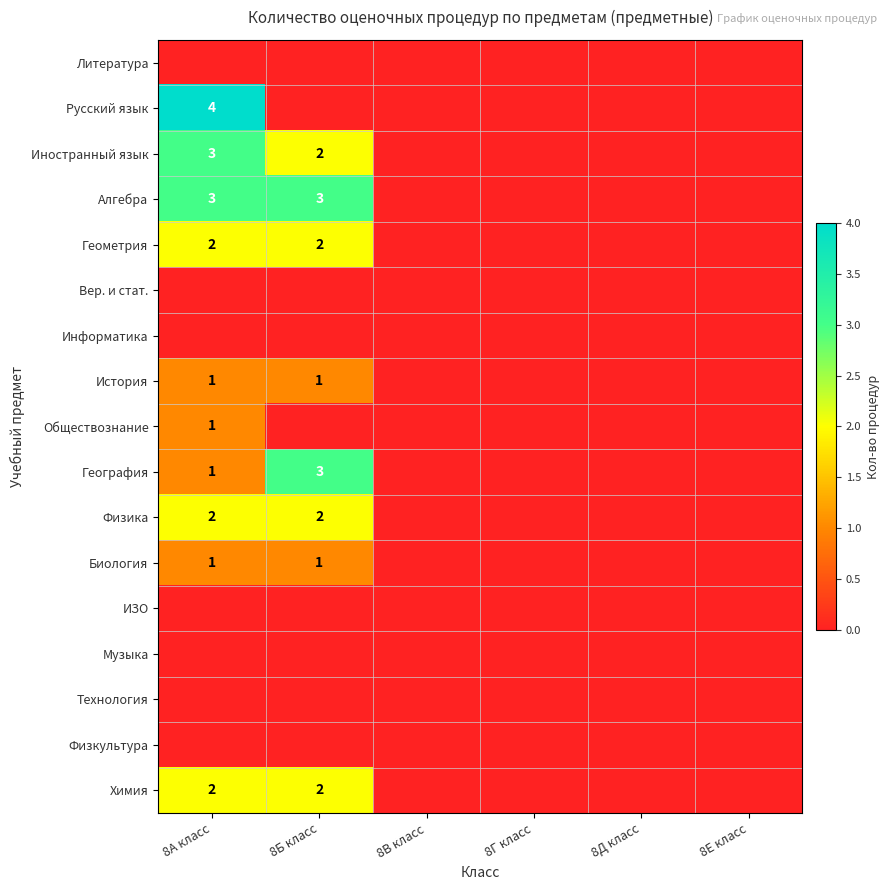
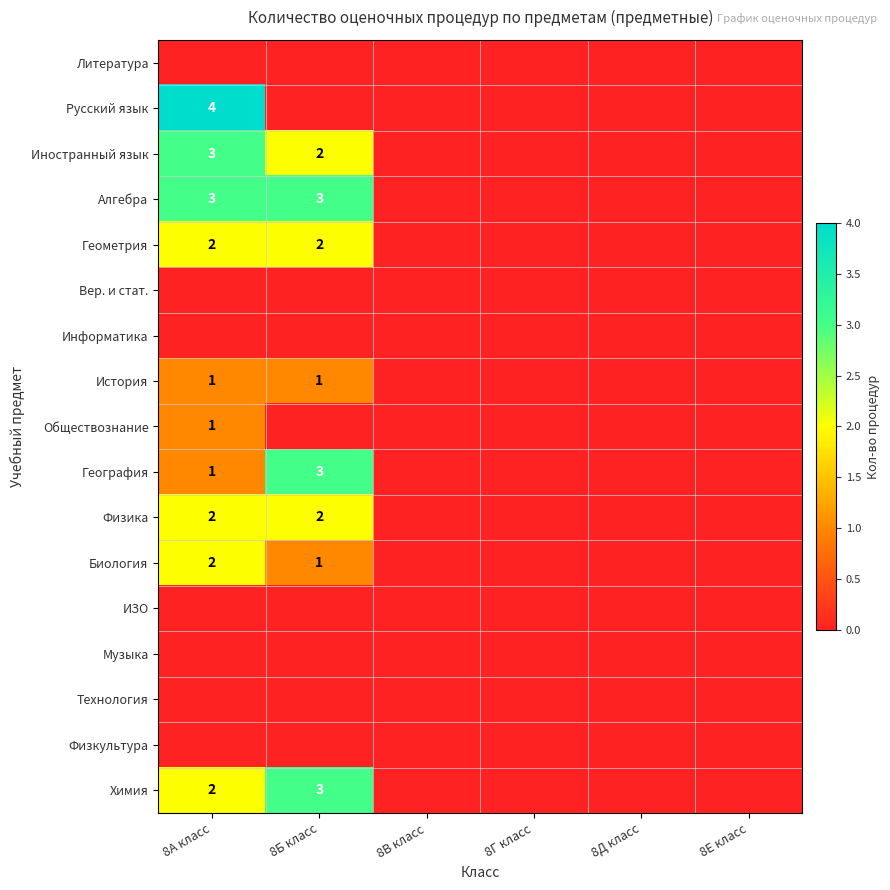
  {
    "Русский язык": {
      "8А класс": 4
    },
    "Иностранный язык": {
      "8А класс": 3,
      "8Б класс": 2
    },
    "Алгебра": {
      "8А класс": 3,
      "8Б класс": 3
    },
    "Геометрия": {
      "8А класс": 2,
      "8Б класс": 2
    },
    "История": {
      "8А класс": 1,
      "8Б класс": 1
    },
    "Обществознание": {
      "8А класс": 1
    },
    "География": {
      "8А класс": 1,
      "8Б класс": 3
    },
    "Физика": {
      "8А класс": 2,
      "8Б класс": 2
    },
    "Биология": {
-     "8А класс": 1,
+     "8А класс": 2,
      "8Б класс": 1
    },
    "Химия": {
      "8А класс": 2,
-     "8Б класс": 2
+     "8Б класс": 3
    }
  }
